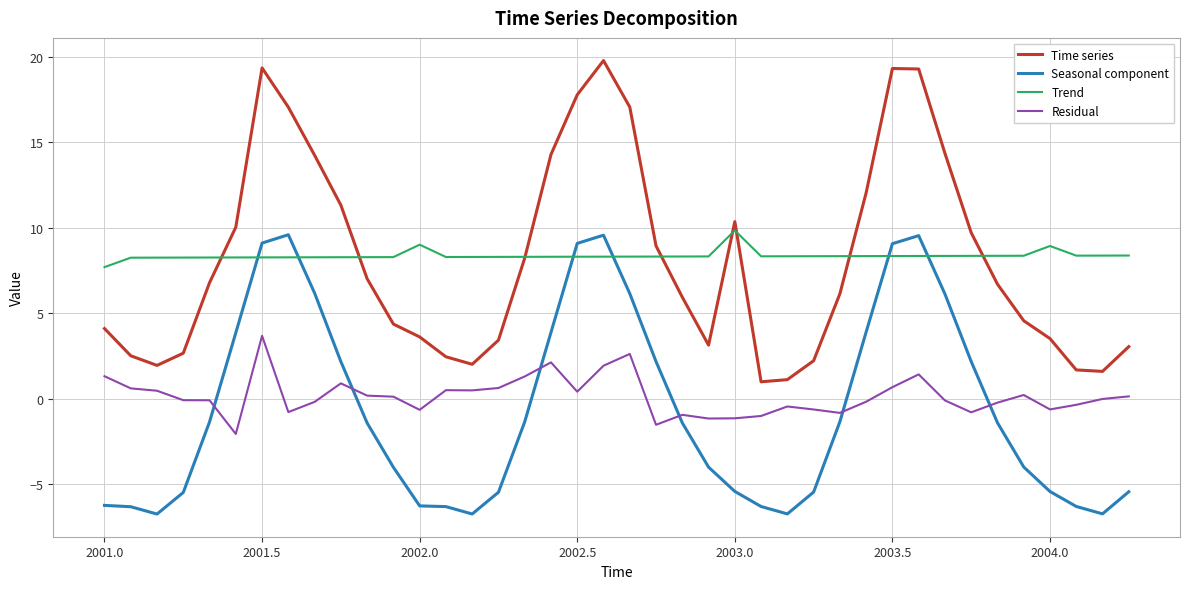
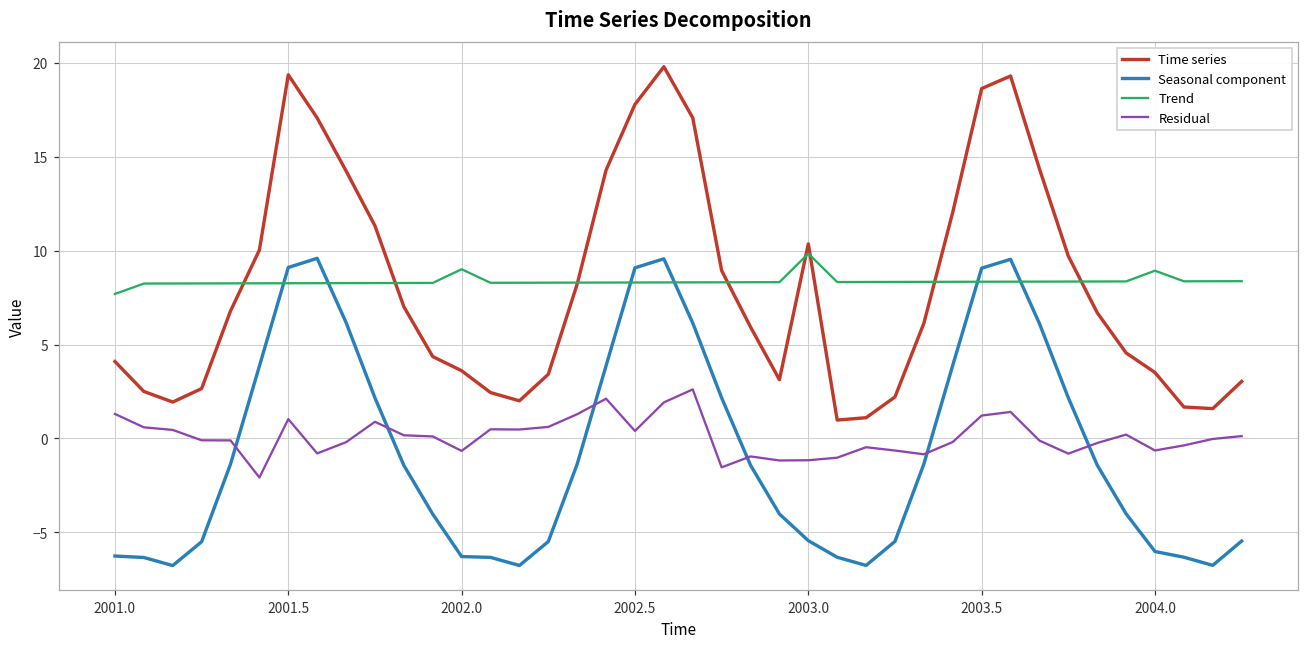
  {
    "Time series": {
      "2001.0": 4.1,
      "2001.5": 19.4,
      "2002.0": 3.6,
      "2002.5": 17.8,
      "2003.0": 10.4,
-     "2003.5": 19.3,
+     "2003.5": 18.6,
      "2004.0": 3.5
    },
    "Seasonal component": {
      "2001.0": -6.3,
      "2001.5": 9.1,
      "2002.0": -6.3,
      "2002.5": 9.1,
      "2003.0": -5.4,
      "2003.5": 9.1,
-     "2004.0": -5.4
+     "2004.0": -6.0
    },
    "Trend": {
      "2001.0": 7.7,
      "2001.5": 8.3,
      "2002.0": 9.0,
      "2002.5": 8.3,
      "2003.0": 9.8,
      "2003.5": 8.3,
      "2004.0": 8.9
    },
    "Residual": {
      "2001.0": 1.3,
-     "2001.5": 3.7,
+     "2001.5": 1.0,
      "2002.0": -0.7,
      "2002.5": 0.4,
      "2003.0": -1.2,
-     "2003.5": 0.7,
+     "2003.5": 1.2,
      "2004.0": -0.6
    }
  }
